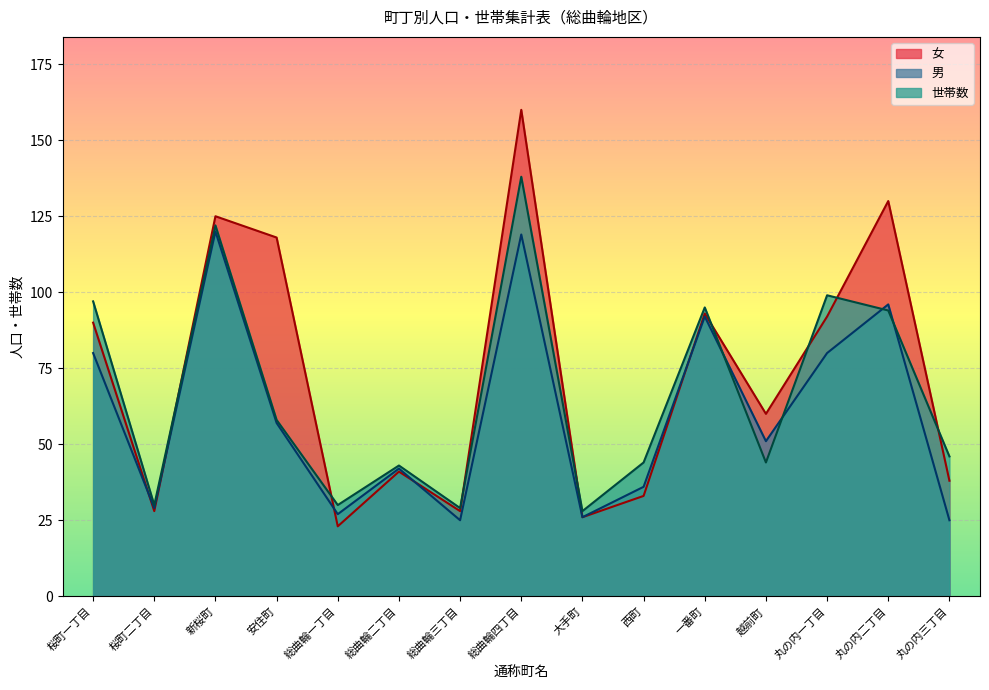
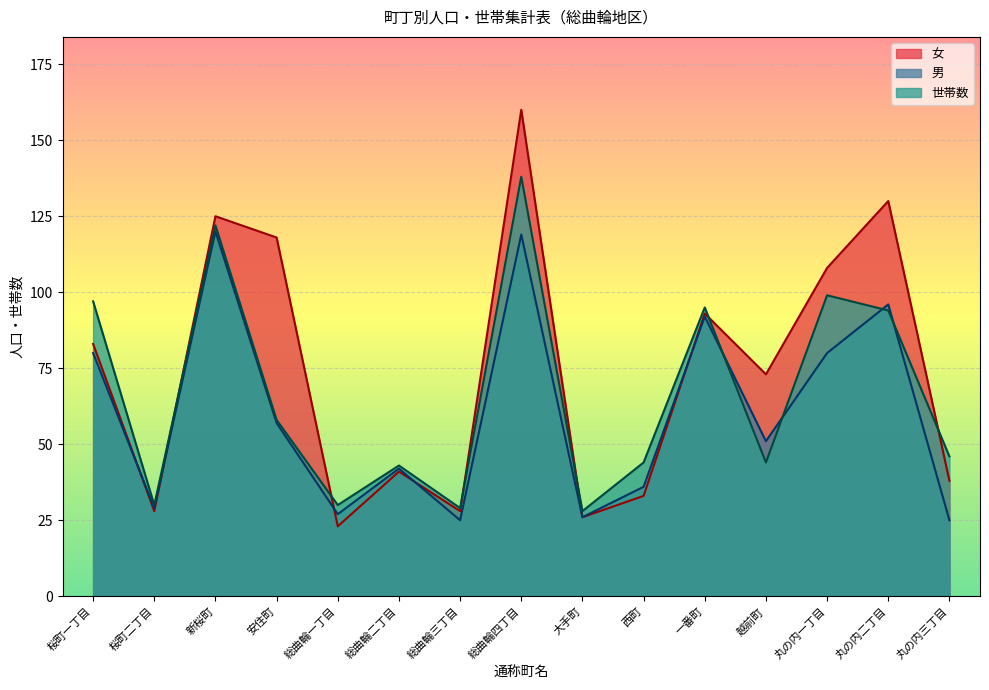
  {
    "女": {
-     "桜町一丁目": 90,
+     "桜町一丁目": 83,
      "桜町二丁目": 28,
      "新桜町": 125,
      "安住町": 118,
      "総曲輪一丁目": 23,
      "総曲輪二丁目": 41,
      "総曲輪三丁目": 28,
      "総曲輪四丁目": 160,
      "西町": 33,
      "一番町": 93,
-     "越前町": 60,
-     "丸の内一丁目": 92,
+     "越前町": 73,
+     "丸の内一丁目": 108,
      "丸の内二丁目": 130,
      "丸の内三丁目": 38
    }
  }
